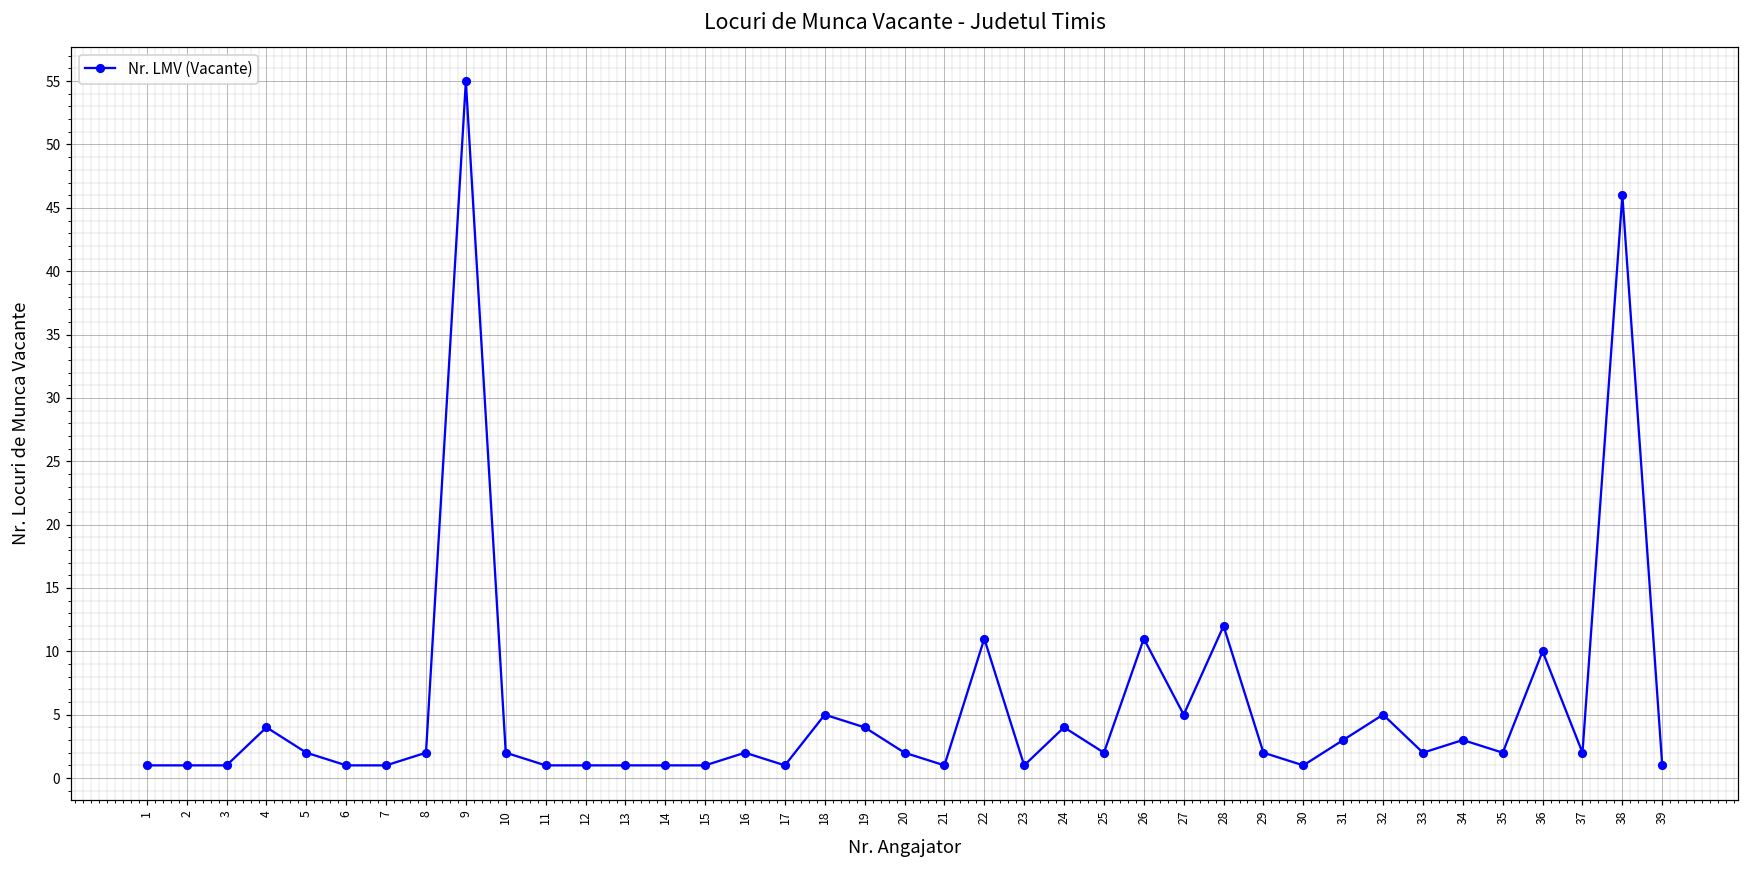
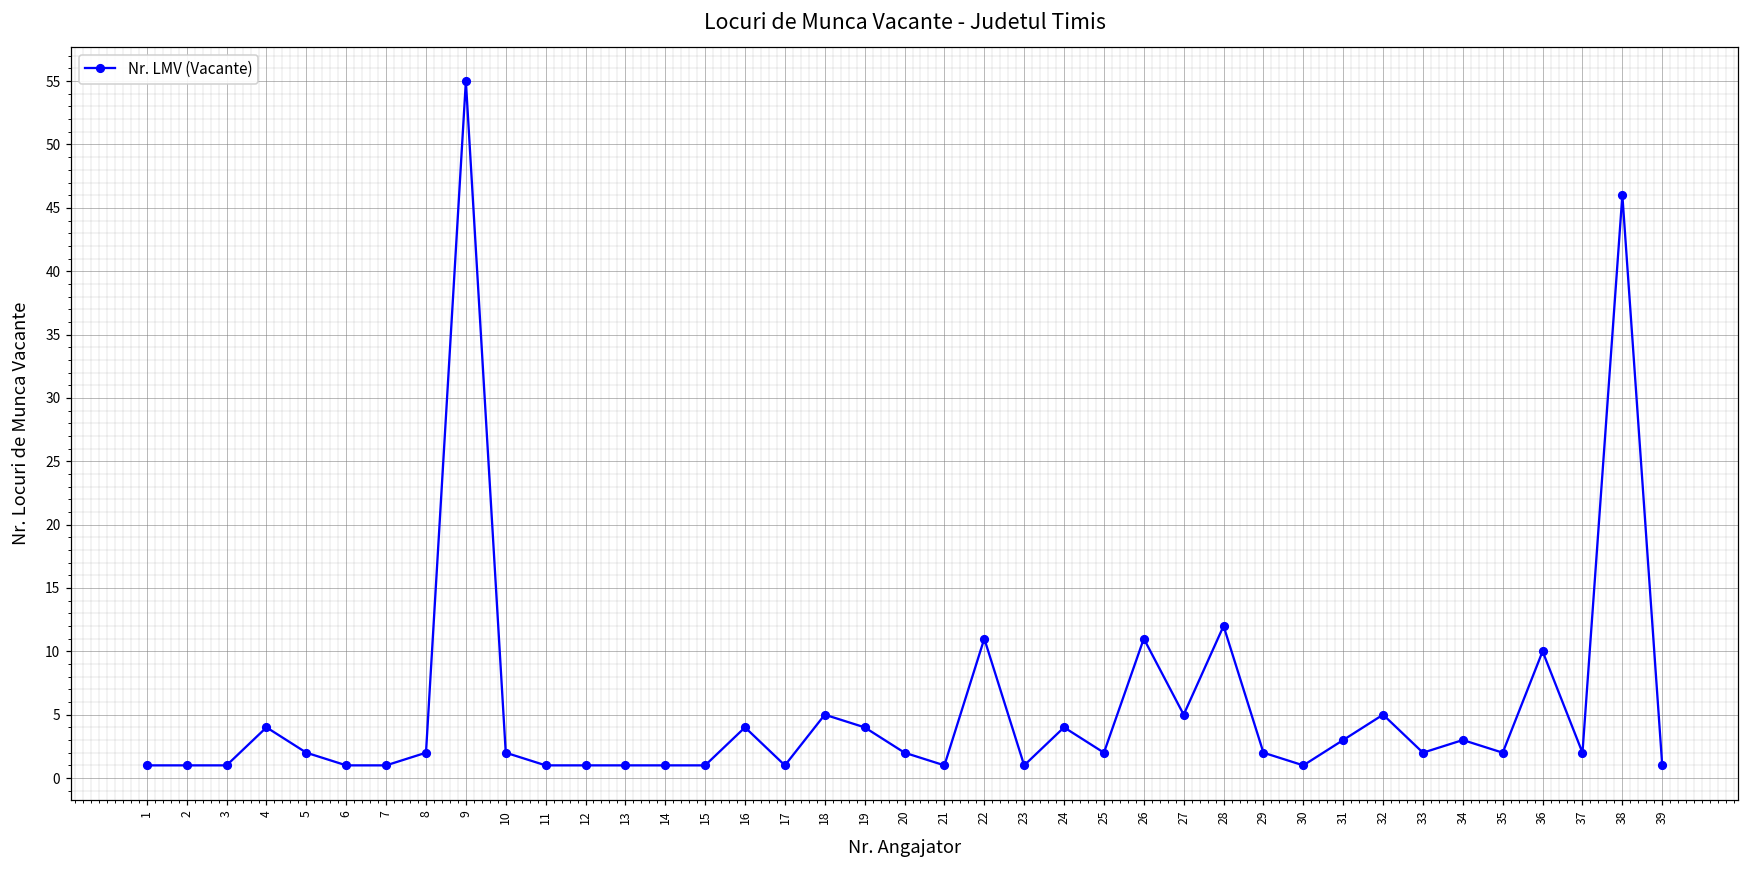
  {
    "1": 1,
    "2": 1,
    "3": 1,
    "4": 4,
    "5": 2,
    "6": 1,
    "7": 1,
    "8": 2,
    "9": 55,
    "10": 2,
    "11": 1,
    "12": 1,
    "13": 1,
    "14": 1,
    "15": 1,
-   "16": 2,
+   "16": 4,
    "17": 1,
    "18": 5,
    "19": 4,
    "20": 2,
    "21": 1,
    "22": 11,
    "23": 1,
    "24": 4,
    "25": 2,
    "26": 11,
    "27": 5,
    "28": 12,
    "29": 2,
    "30": 1,
    "31": 3,
    "32": 5,
    "33": 2,
    "34": 3,
    "35": 2,
    "36": 10,
    "37": 2,
    "38": 46,
    "39": 1
  }
